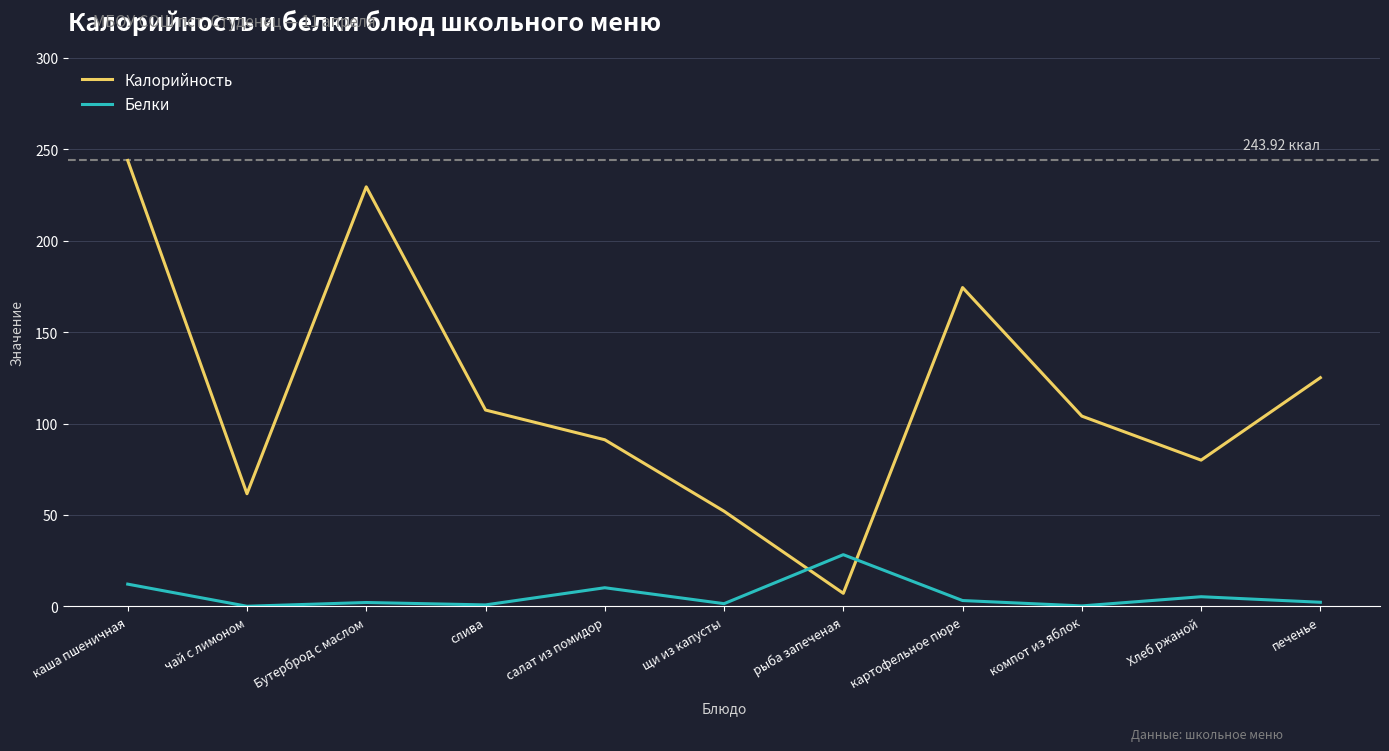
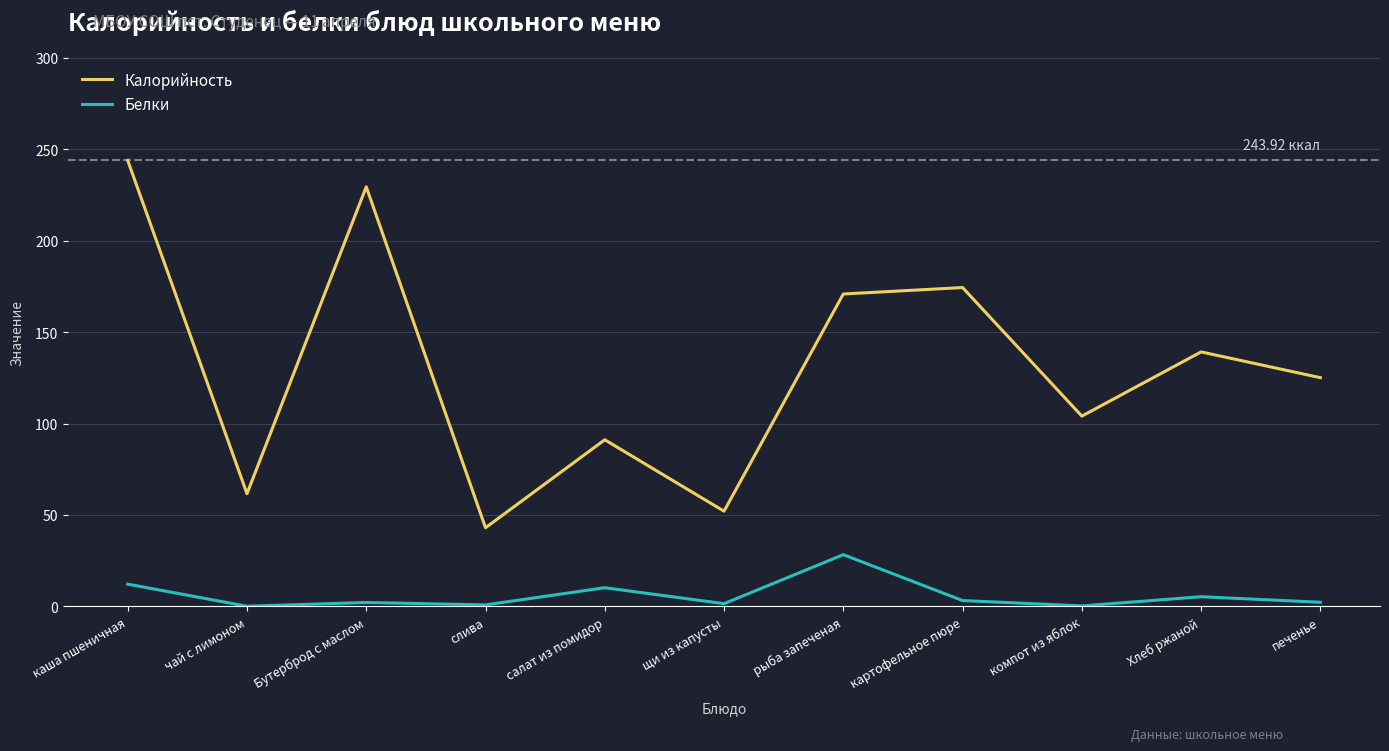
  {
    "Калорийность": {
      "каша пшеничная": 244,
      "чай с лимоном": 62,
      "Бутерброд с маслом": 230,
-     "слива": 107,
+     "слива": 43,
      "салат из помидор": 91,
      "щи из капусты": 52,
-     "рыба запеченая": 7,
+     "рыба запеченая": 171,
      "картофельное пюре": 174,
      "компот из яблок": 104,
-     "Хлеб ржаной": 80,
+     "Хлеб ржаной": 139,
      "печенье": 125
    },
    "Белки": {
      "каша пшеничная": 12,
      "чай с лимоном": 0,
      "Бутерброд с маслом": 2,
      "слива": 1,
      "салат из помидор": 10,
      "щи из капусты": 1,
      "рыба запеченая": 28,
      "картофельное пюре": 3,
      "компот из яблок": 0,
      "Хлеб ржаной": 5,
      "печенье": 2
    }
  }
